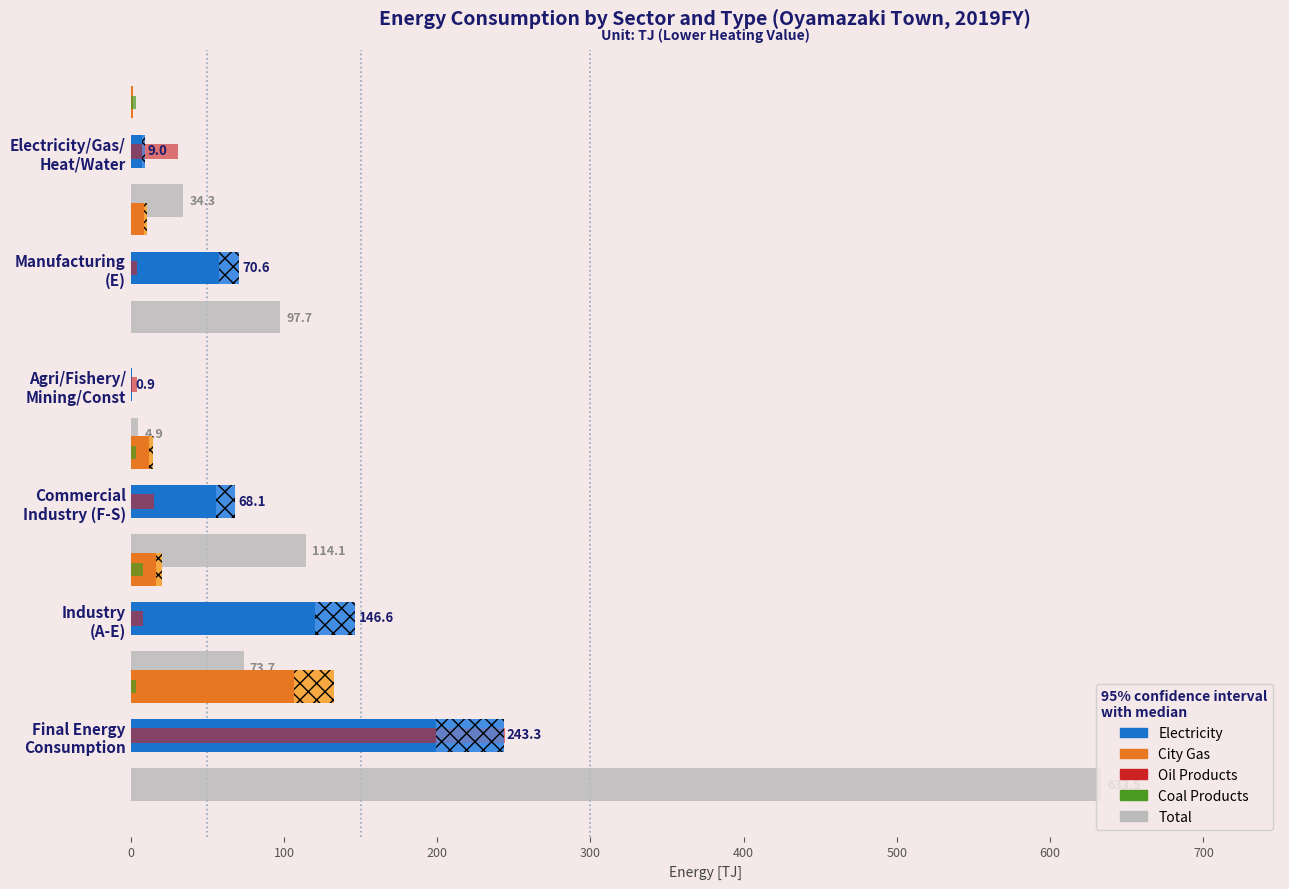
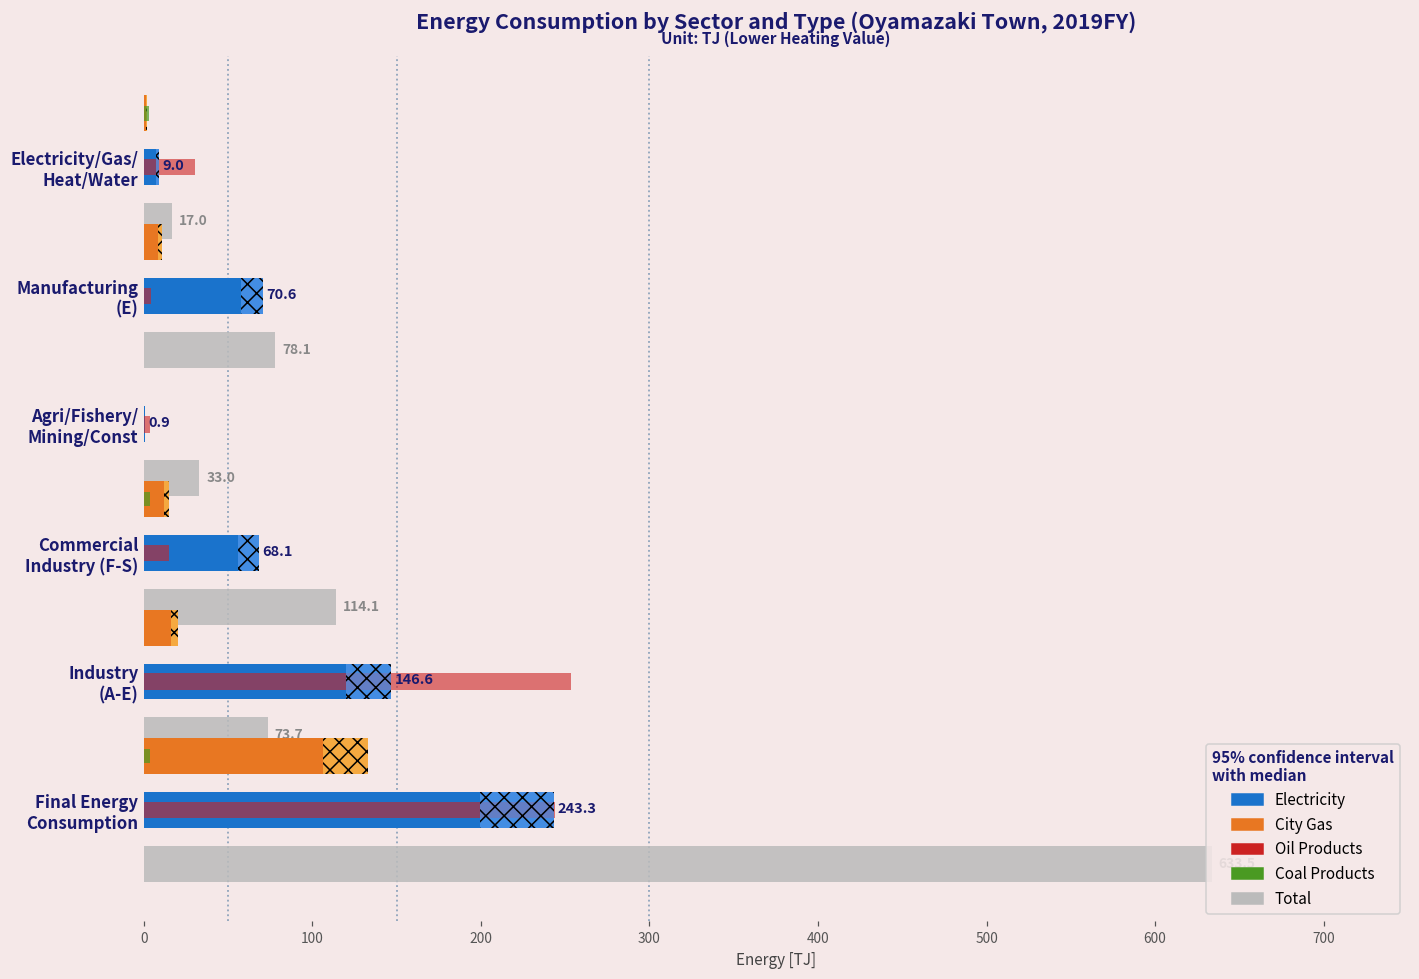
  {
    "Total": {
-     "Electricity/Gas/ Heat/Water": 34.3,
-     "Manufacturing (E)": 97.7,
-     "Agri/Fishery/ Mining/Const": 4.9,
+     "Electricity/Gas/ Heat/Water": 17.0,
+     "Manufacturing (E)": 78.1,
+     "Agri/Fishery/ Mining/Const": 33.0,
      "Commercial Industry (F-S)": 114.1,
      "Industry (A-E)": 73.7
    },
    "Electricity": {
      "Manufacturing (E)": 70.6,
      "Agri/Fishery/ Mining/Const": 0.9,
      "Commercial Industry (F-S)": 68.1,
      "Final Energy Consumption": 243.3
    },
    "Oil Products": {
-     "Industry (A-E)": 8
+     "Industry (A-E)": 253
    },
    "City Gas": {
      "Manufacturing (E)": 11,
      "Commercial Industry (F-S)": 15,
      "Industry (A-E)": 20,
      "Final Energy Consumption": 133
    },
    "Coal Products": {
      "Electricity/Gas/ Heat/Water": 3,
      "Agri/Fishery/ Mining/Const": 0,
-     "Industry (A-E)": 8
+     "Industry (A-E)": 0
    }
  }
